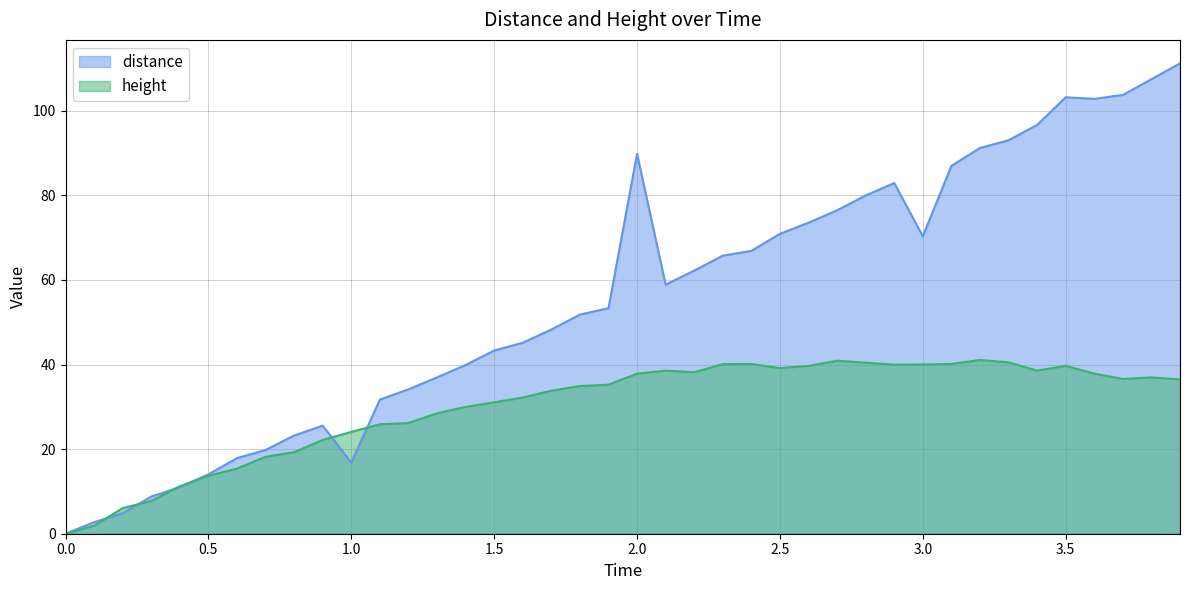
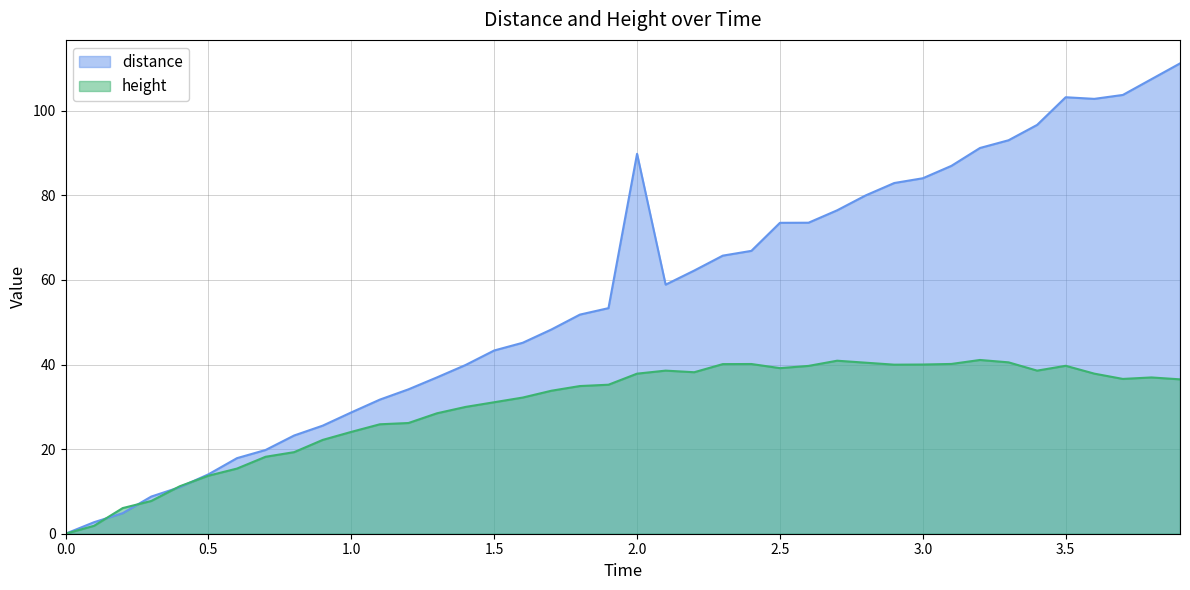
  {
    "distance": {
-     "1.0": 17,
+     "1.0": 29,
      "1.5": 43,
      "2.0": 90,
-     "2.5": 71,
-     "3.0": 70,
+     "2.5": 74,
+     "3.0": 84,
      "3.5": 103
    },
    "height": {
      "1.0": 24,
      "1.5": 31,
      "2.0": 38,
      "2.5": 39,
      "3.0": 40,
      "3.5": 40
    }
  }
